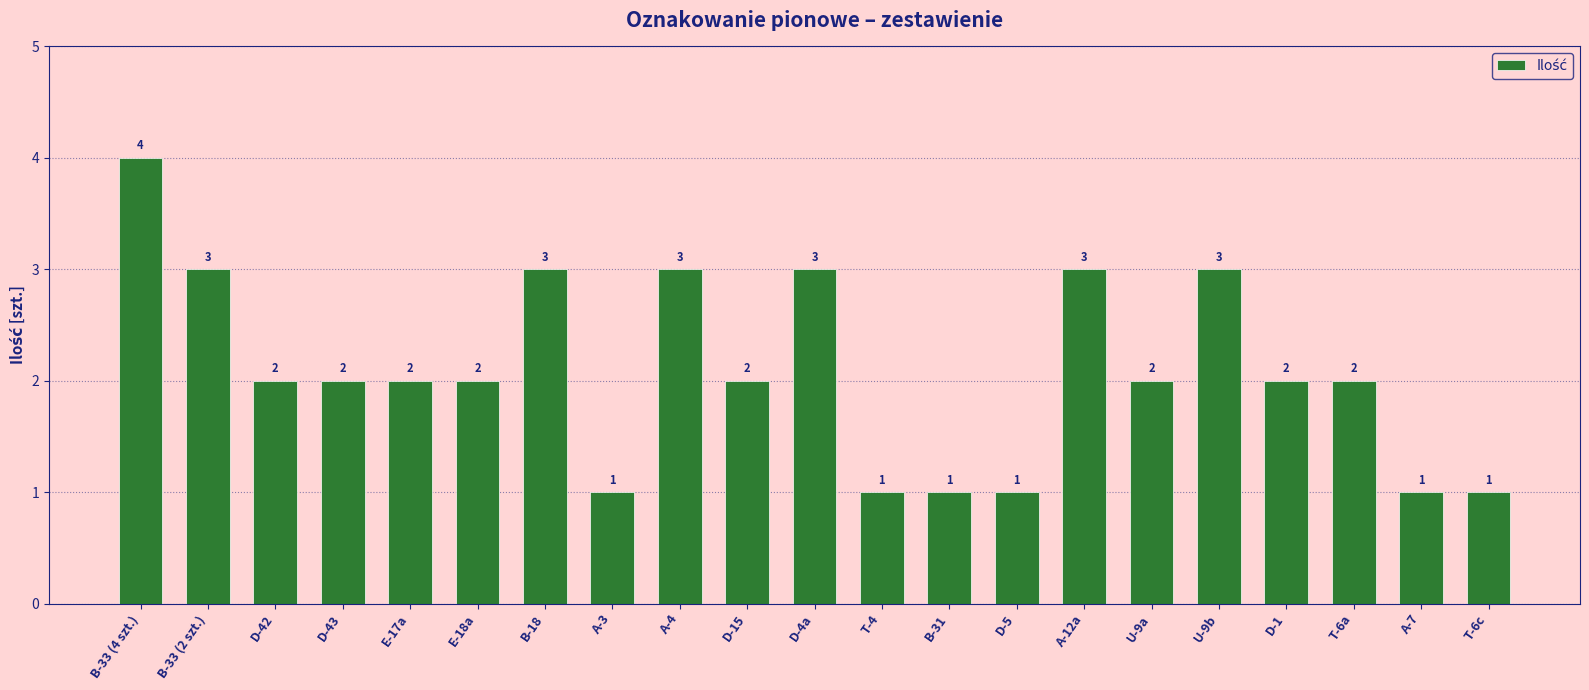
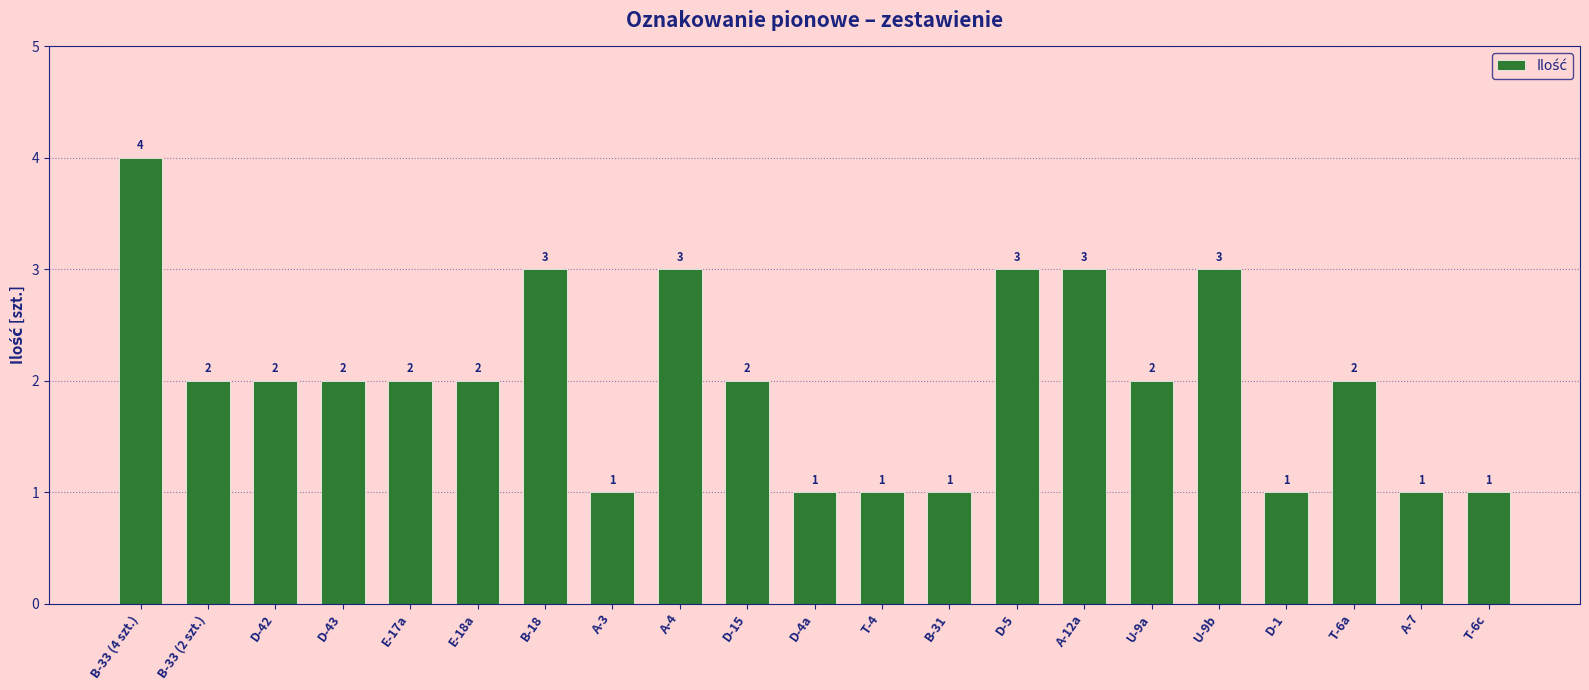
  {
    "B-33 (4 szt.)": 4,
-   "B-33 (2 szt.)": 3,
+   "B-33 (2 szt.)": 2,
    "D-42": 2,
    "D-43": 2,
    "E-17a": 2,
    "E-18a": 2,
    "B-18": 3,
    "A-3": 1,
    "A-4": 3,
    "D-15": 2,
-   "D-4a": 3,
+   "D-4a": 1,
    "T-4": 1,
    "B-31": 1,
-   "D-5": 1,
+   "D-5": 3,
    "A-12a": 3,
    "U-9a": 2,
    "U-9b": 3,
-   "D-1": 2,
+   "D-1": 1,
    "T-6a": 2,
    "A-7": 1,
    "T-6c": 1
  }
